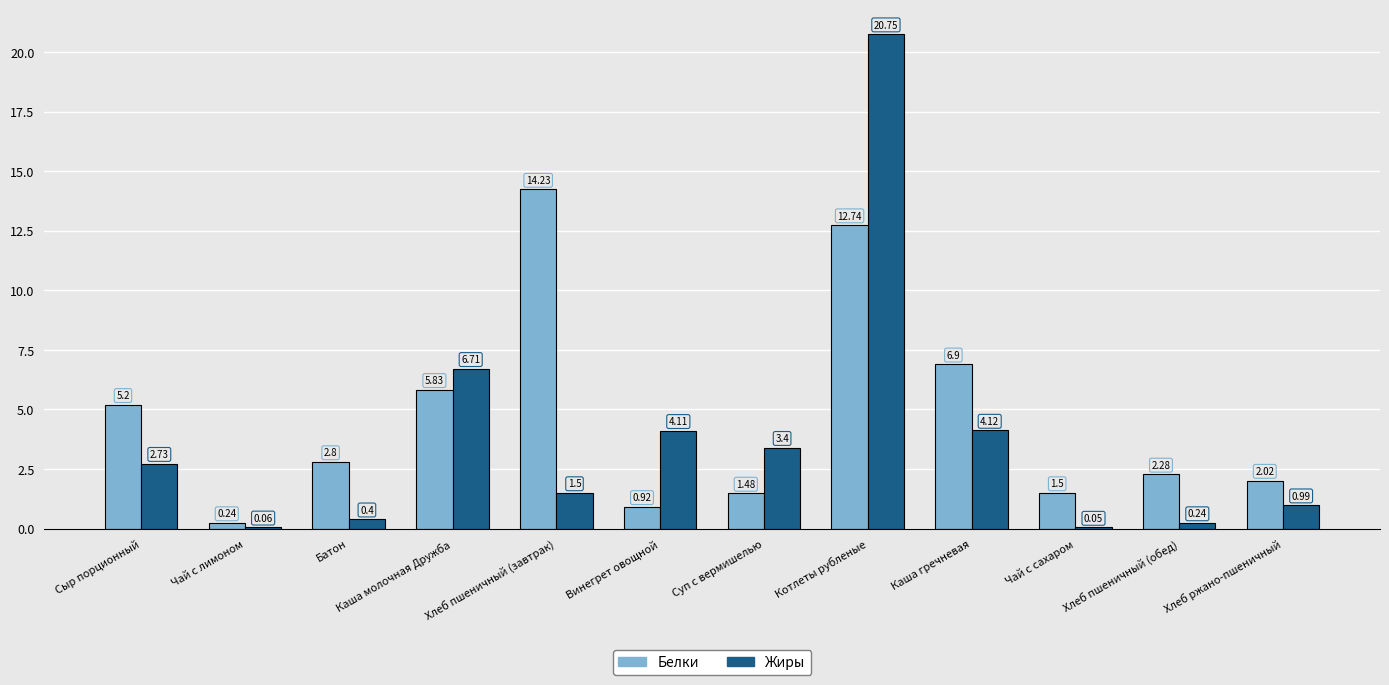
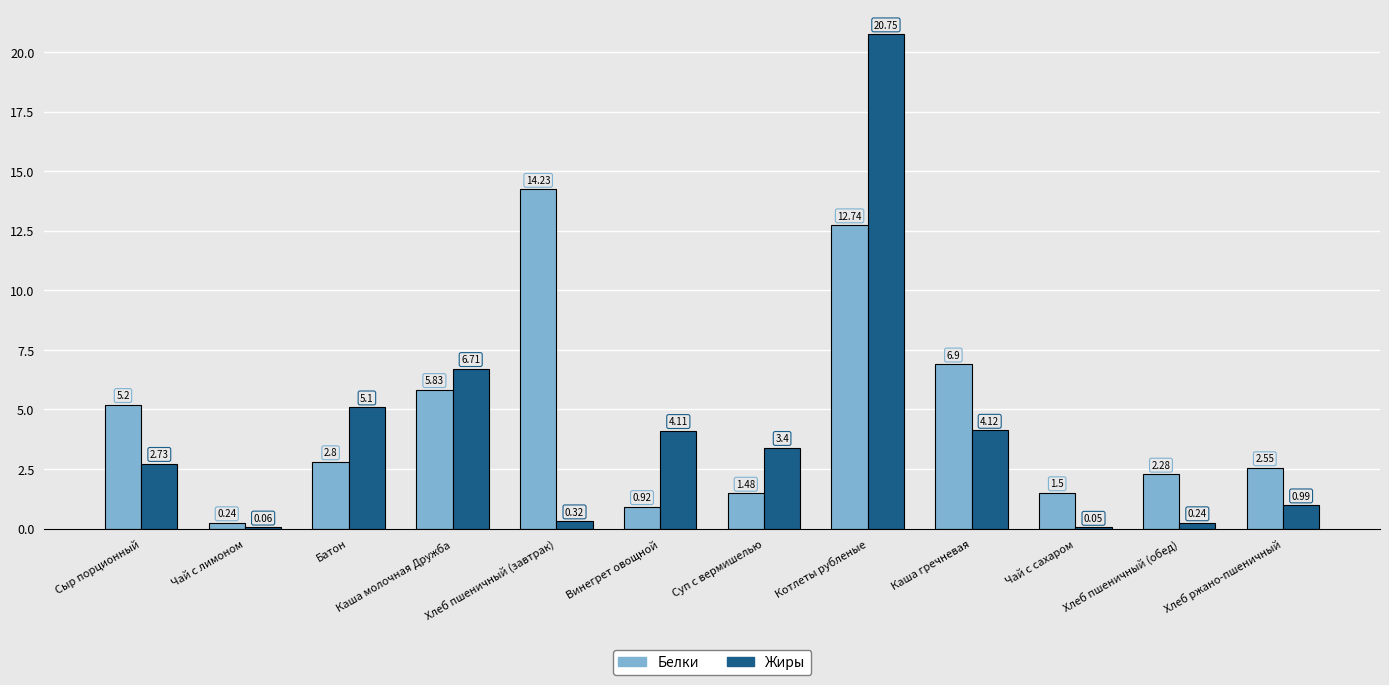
  {
    "Белки": {
-     "Хлеб ржано-пшеничный": 2.02
+     "Хлеб ржано-пшеничный": 2.55
    },
    "Жиры": {
-     "Батон": 0.4,
-     "Хлеб пшеничный (завтрак)": 1.5
+     "Батон": 5.1,
+     "Хлеб пшеничный (завтрак)": 0.32
    }
  }
